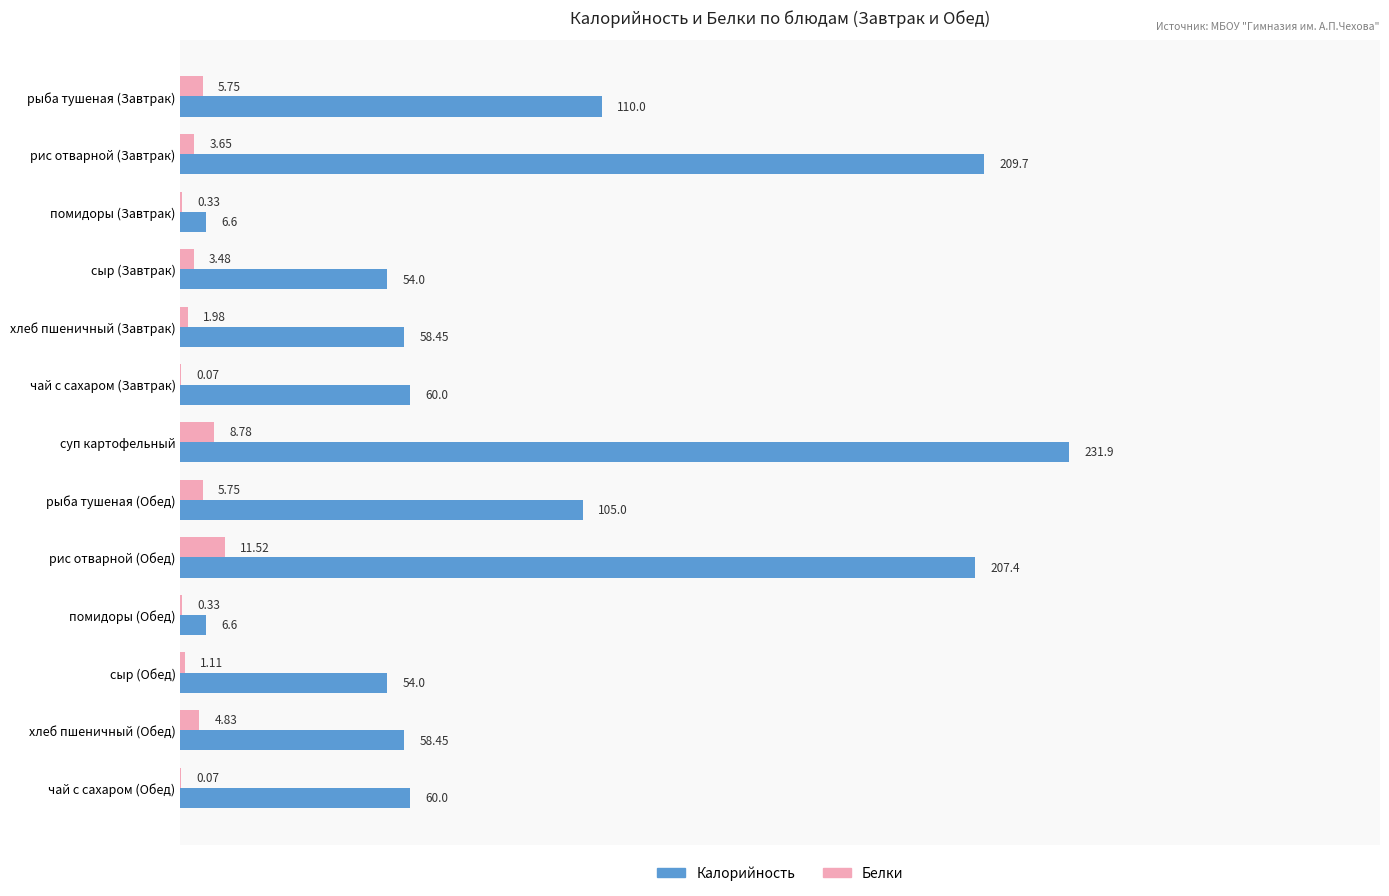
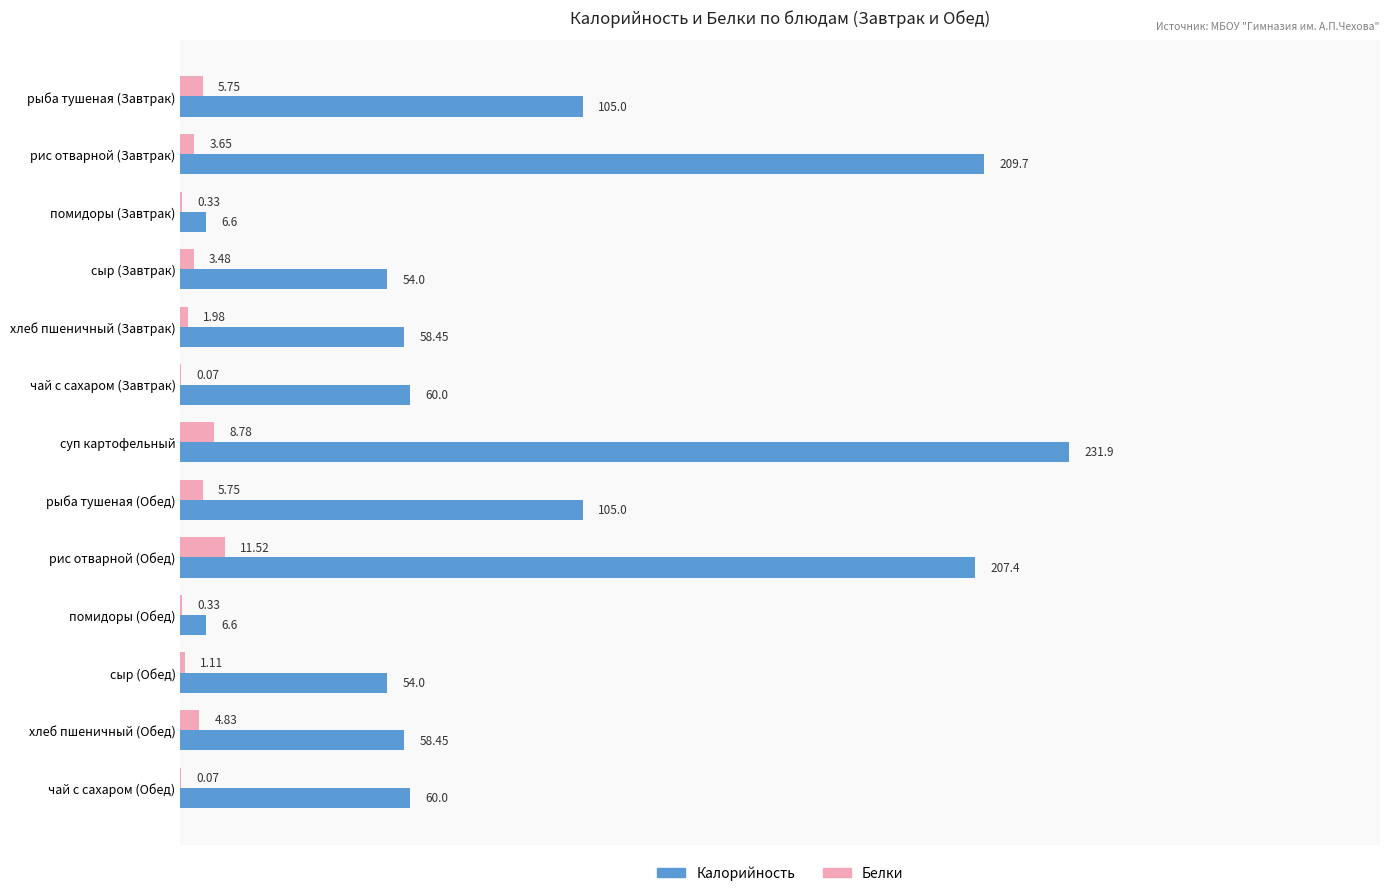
  {
    "Калорийность": {
-     "рыба тушеная (Завтрак)": 110.0,
+     "рыба тушеная (Завтрак)": 105.0,
      "рис отварной (Завтрак)": 209.7,
      "помидоры (Завтрак)": 6.6,
      "сыр (Завтрак)": 54.0,
      "хлеб пшеничный (Завтрак)": 58.45,
      "чай с сахаром (Завтрак)": 60.0,
      "суп картофельный": 231.9,
      "рыба тушеная (Обед)": 105.0,
      "рис отварной (Обед)": 207.4,
      "помидоры (Обед)": 6.6,
      "сыр (Обед)": 54.0,
      "хлеб пшеничный (Обед)": 58.45,
      "чай с сахаром (Обед)": 60.0
    },
    "Белки": {
      "рыба тушеная (Завтрак)": 5.75,
      "рис отварной (Завтрак)": 3.65,
      "помидоры (Завтрак)": 0.33,
      "сыр (Завтрак)": 3.48,
      "хлеб пшеничный (Завтрак)": 1.98,
      "чай с сахаром (Завтрак)": 0.07,
      "суп картофельный": 8.78,
      "рыба тушеная (Обед)": 5.75,
      "рис отварной (Обед)": 11.52,
      "помидоры (Обед)": 0.33,
      "сыр (Обед)": 1.11,
      "хлеб пшеничный (Обед)": 4.83,
      "чай с сахаром (Обед)": 0.07
    }
  }
